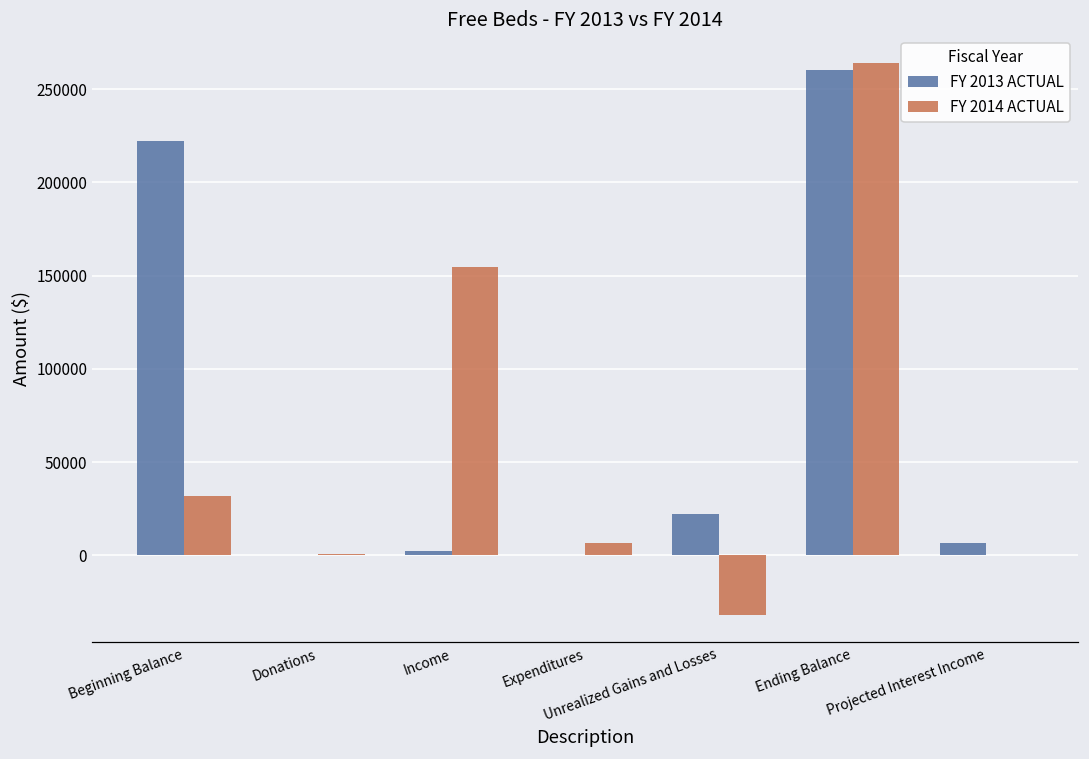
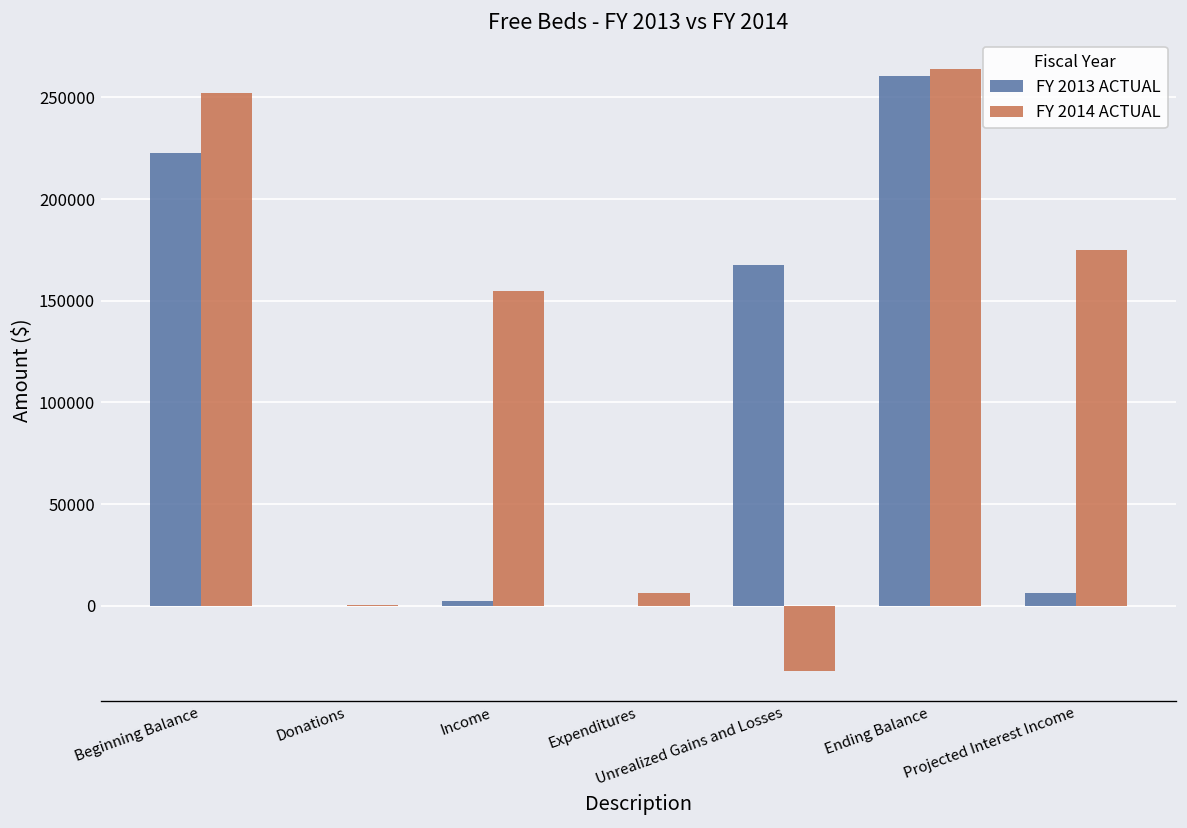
  {
    "FY 2013 ACTUAL": {
      "Beginning Balance": 222000,
      "Donations": 0,
      "Income": 2000,
      "Expenditures": 0,
-     "Unrealized Gains and Losses": 22000,
+     "Unrealized Gains and Losses": 167000,
      "Ending Balance": 260000,
      "Projected Interest Income": 7000
    },
    "FY 2014 ACTUAL": {
-     "Beginning Balance": 32000,
+     "Beginning Balance": 252000,
      "Income": 155000,
      "Expenditures": 6000,
      "Unrealized Gains and Losses": -32000,
      "Ending Balance": 264000,
-     "Projected Interest Income": 0
+     "Projected Interest Income": 175000
    }
  }
